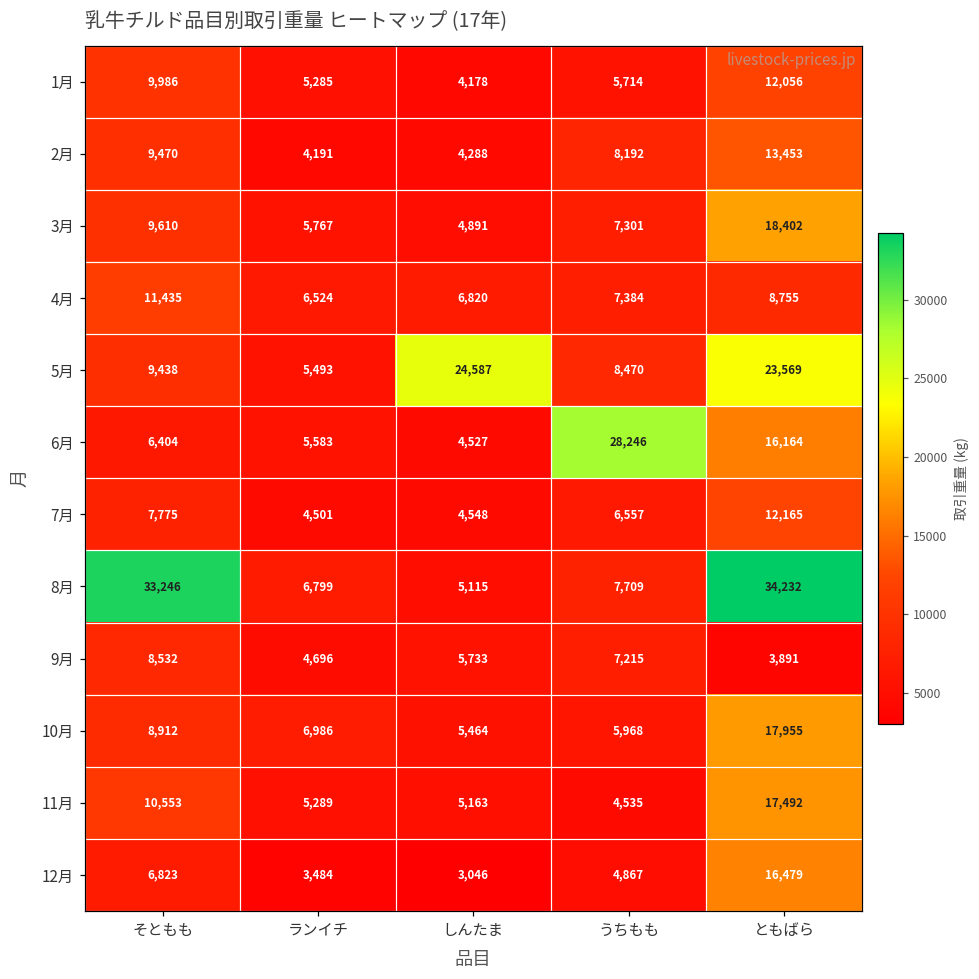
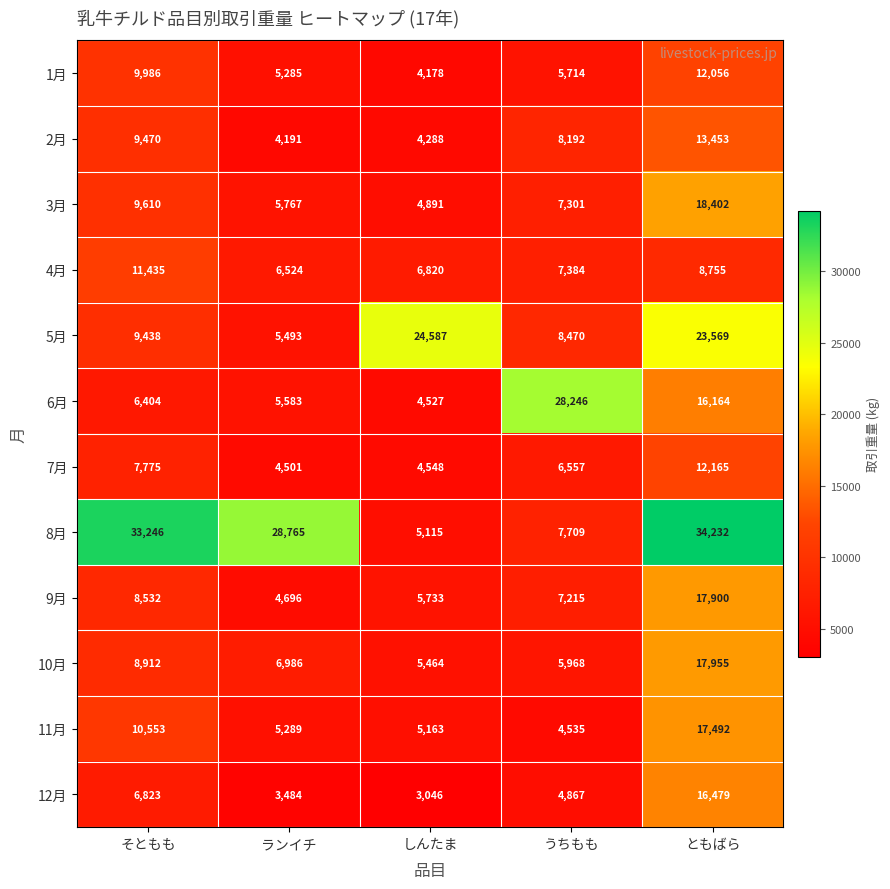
  {
    "1月": {
      "そともも": "9,986",
      "ランイチ": "5,285",
      "しんたま": "4,178",
      "うちもも": "5,714"
    },
    "2月": {
      "そともも": "9,470",
      "ランイチ": "4,191",
      "しんたま": "4,288",
      "うちもも": "8,192",
      "ともばら": "13,453"
    },
    "3月": {
      "そともも": "9,610",
      "ランイチ": "5,767",
      "しんたま": "4,891",
      "うちもも": "7,301",
      "ともばら": "18,402"
    },
    "4月": {
      "そともも": "11,435",
      "ランイチ": "6,524",
      "しんたま": "6,820",
      "うちもも": "7,384",
      "ともばら": "8,755"
    },
    "5月": {
      "そともも": "9,438",
      "ランイチ": "5,493",
      "しんたま": "24,587",
      "うちもも": "8,470",
      "ともばら": "23,569"
    },
    "6月": {
      "そともも": "6,404",
      "ランイチ": "5,583",
      "しんたま": "4,527",
      "うちもも": "28,246",
      "ともばら": "16,164"
    },
    "7月": {
      "そともも": "7,775",
      "ランイチ": "4,501",
      "しんたま": "4,548",
      "うちもも": "6,557",
      "ともばら": "12,165"
    },
    "8月": {
      "そともも": "33,246",
-     "ランイチ": "6,799",
+     "ランイチ": "28,765",
      "しんたま": "5,115",
      "うちもも": "7,709",
      "ともばら": "34,232"
    },
    "9月": {
      "そともも": "8,532",
      "ランイチ": "4,696",
      "しんたま": "5,733",
      "うちもも": "7,215",
-     "ともばら": "3,891"
+     "ともばら": "17,900"
    },
    "10月": {
      "そともも": "8,912",
      "ランイチ": "6,986",
      "しんたま": "5,464",
      "うちもも": "5,968",
      "ともばら": "17,955"
    },
    "11月": {
      "そともも": "10,553",
      "ランイチ": "5,289",
      "しんたま": "5,163",
      "うちもも": "4,535",
      "ともばら": "17,492"
    },
    "12月": {
      "そともも": "6,823",
      "ランイチ": "3,484",
      "しんたま": "3,046",
      "うちもも": "4,867",
      "ともばら": "16,479"
    }
  }
